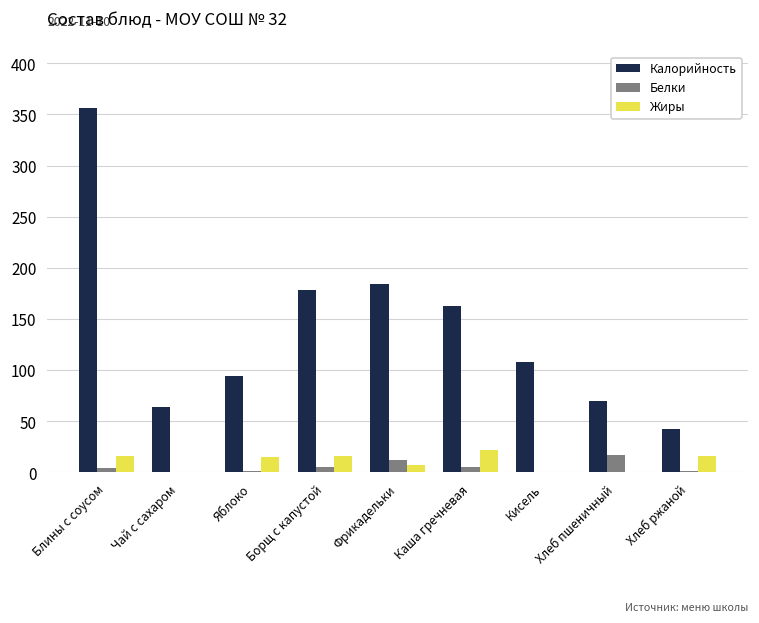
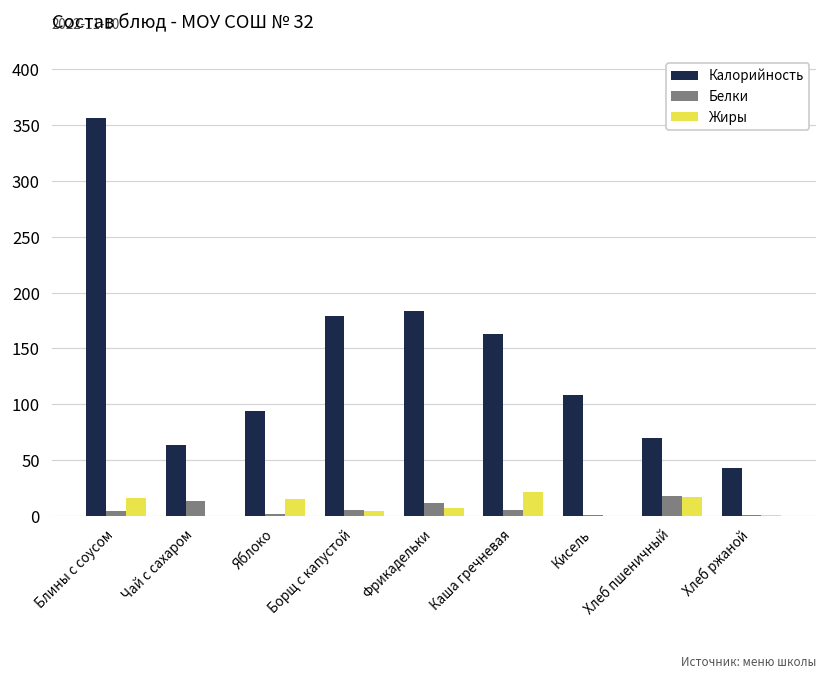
  {
    "Калорийность": {
      "Блины с соусом": 360,
      "Чай с сахаром": 60,
      "Яблоко": 90,
      "Борщ с капустой": 180,
      "Фрикадельки": 180,
      "Каша гречневая": 160,
      "Кисель": 110,
      "Хлеб пшеничный": 70,
      "Хлеб ржаной": 40
    },
    "Белки": {
      "Блины с соусом": 0,
-     "Чай с сахаром": 0,
+     "Чай с сахаром": 10,
      "Борщ с капустой": 10,
      "Фрикадельки": 10,
      "Каша гречневая": 0,
      "Хлеб пшеничный": 20
    },
    "Жиры": {
      "Блины с соусом": 20,
      "Яблоко": 20,
-     "Борщ с капустой": 20,
+     "Борщ с капустой": 0,
      "Фрикадельки": 10,
      "Каша гречневая": 20,
-     "Хлеб пшеничный": 0,
-     "Хлеб ржаной": 20
+     "Хлеб пшеничный": 20,
+     "Хлеб ржаной": 0
    }
  }
